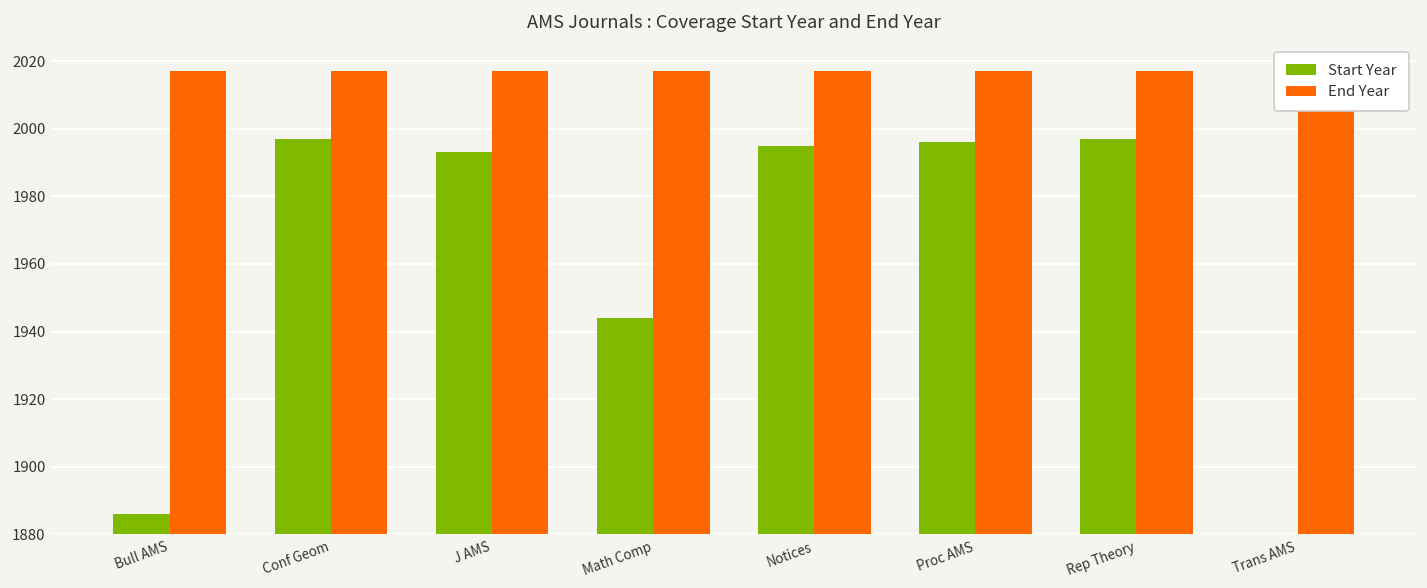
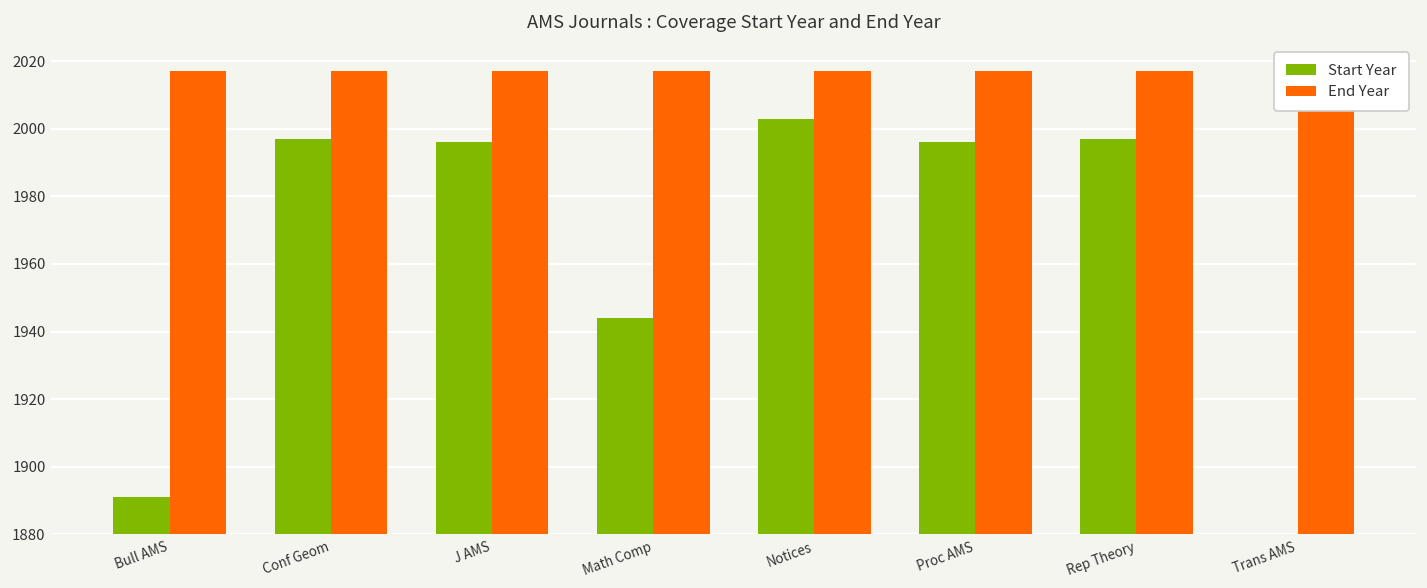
  {
    "Start Year": {
-     "Bull AMS": 1886,
+     "Bull AMS": 1891,
      "Conf Geom": 1997,
-     "J AMS": 1993,
+     "J AMS": 1996,
      "Math Comp": 1944,
-     "Notices": 1995,
+     "Notices": 2003,
      "Proc AMS": 1996,
      "Rep Theory": 1997
    },
    "End Year": {
      "Bull AMS": 2017,
      "Conf Geom": 2017,
      "J AMS": 2017,
      "Math Comp": 2017,
      "Notices": 2017,
      "Proc AMS": 2017,
      "Rep Theory": 2017
    }
  }
